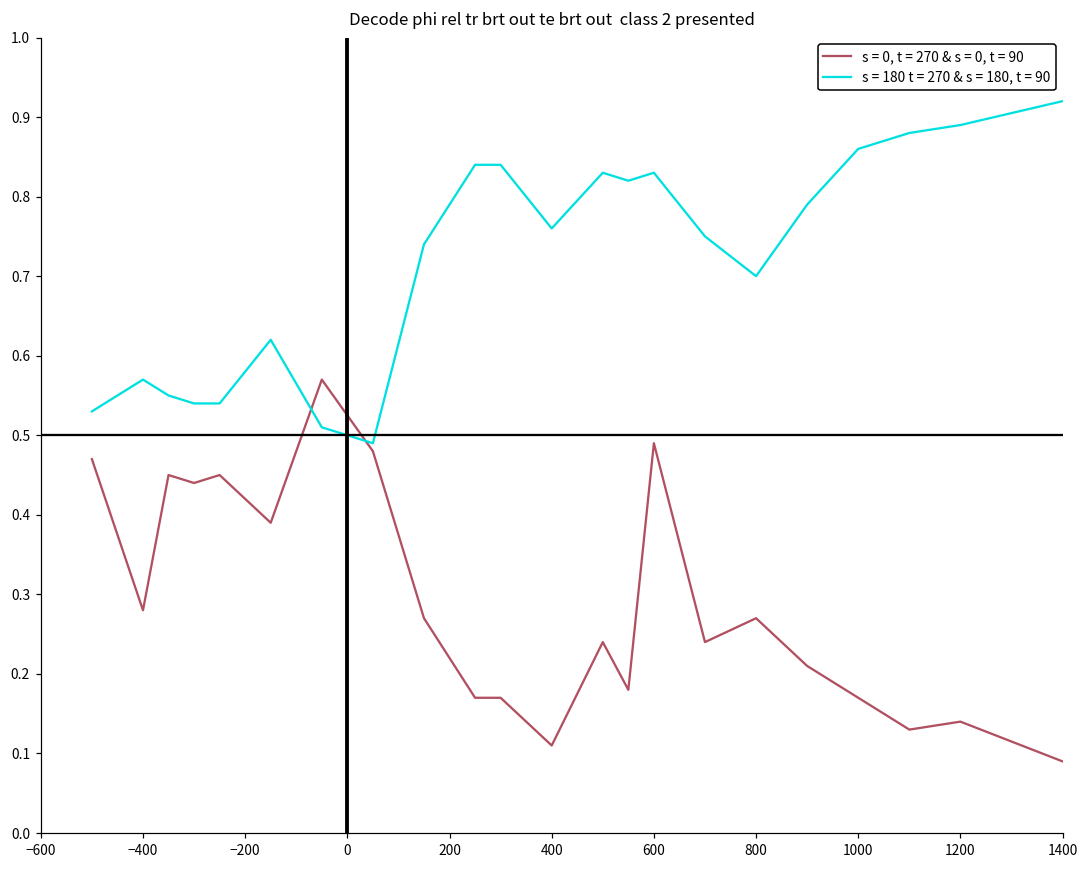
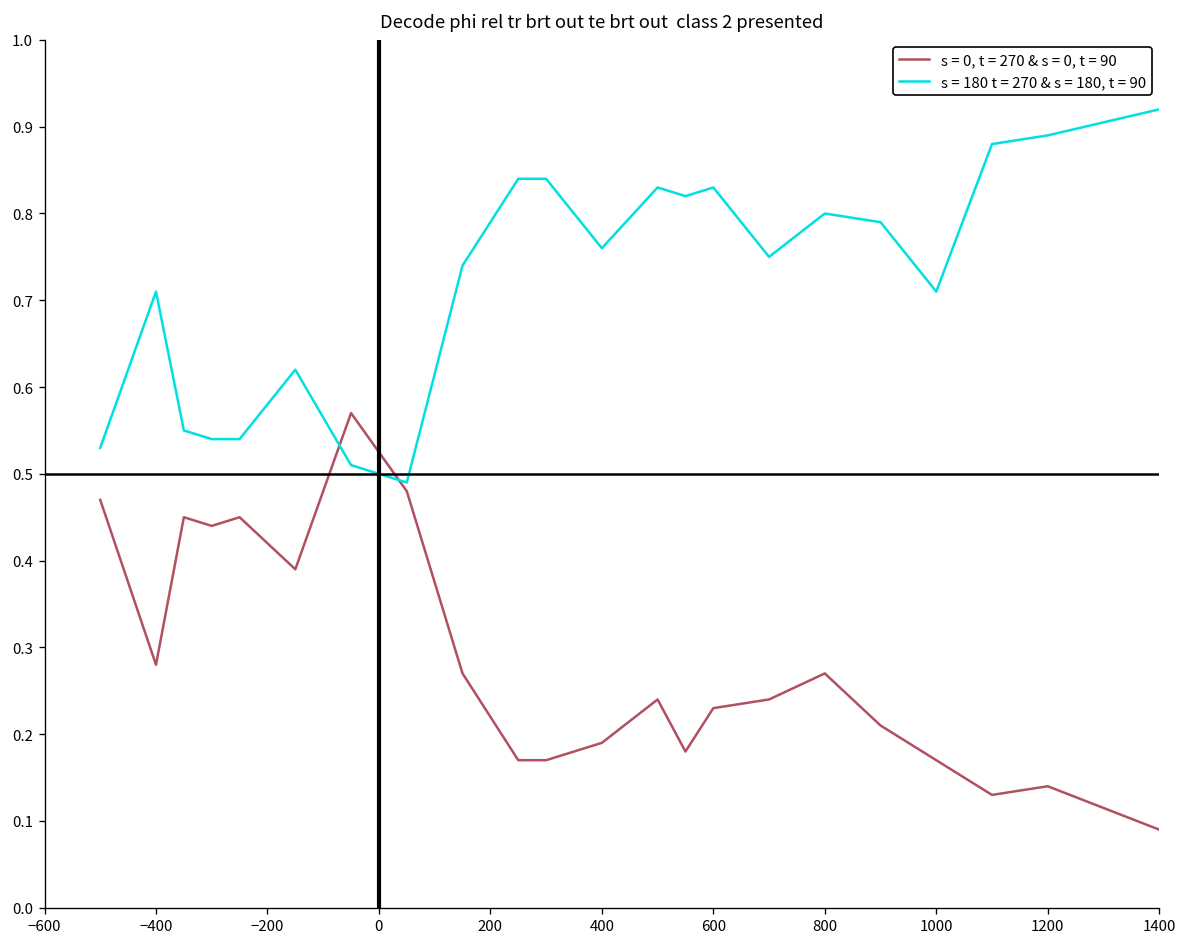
  {
    "s = 0, t = 270 & s = 0, t = 90": {
      "−400": 0.28,
-     "400": 0.11,
-     "600": 0.49,
+     "400": 0.19,
+     "600": 0.23,
      "800": 0.27,
      "1000": 0.17,
      "1200": 0.14,
      "1400": 0.09
    },
    "s = 180 t = 270 & s = 180, t = 90": {
-     "−400": 0.57,
+     "−400": 0.71,
      "400": 0.76,
      "600": 0.83,
-     "800": 0.7,
-     "1000": 0.86,
+     "800": 0.8,
+     "1000": 0.71,
      "1200": 0.89,
      "1400": 0.92
    }
  }
